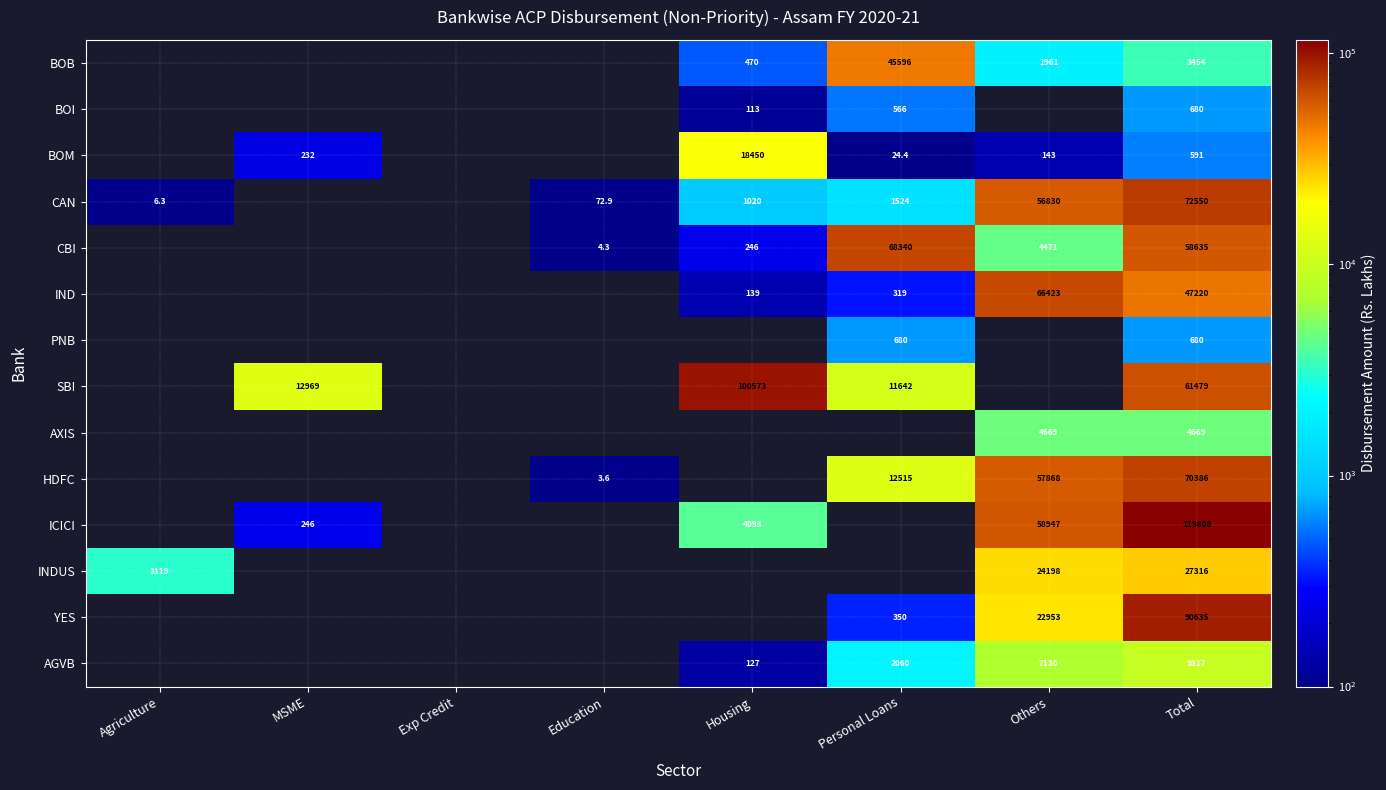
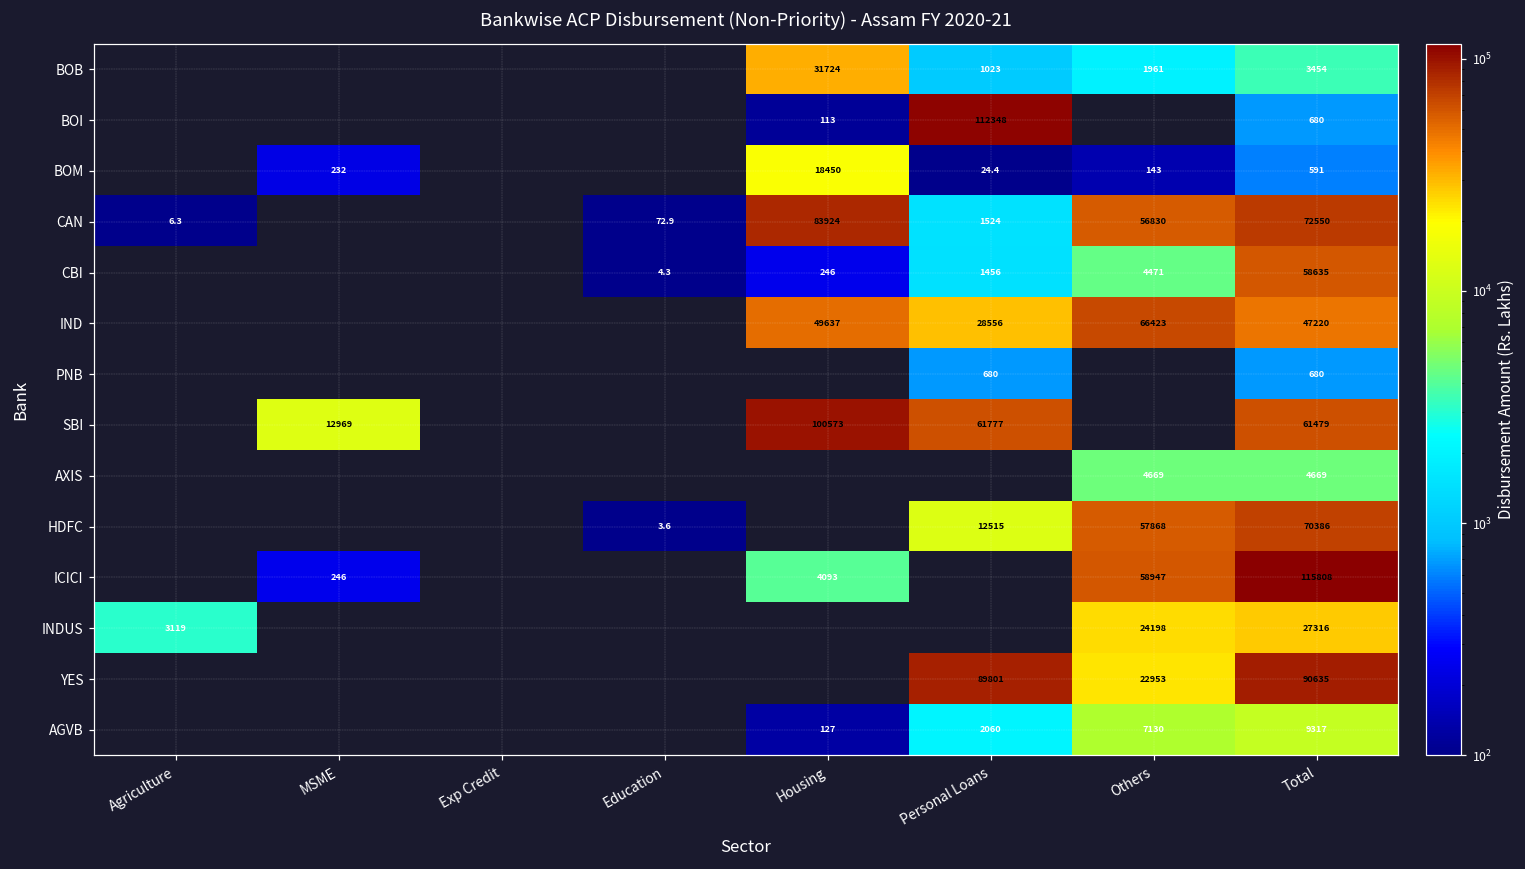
  {
    "BOB": {
-     "Housing": 470,
-     "Personal Loans": 45596,
+     "Housing": 31724,
+     "Personal Loans": 1023,
      "Others": 1961,
      "Total": 3454
    },
    "BOI": {
      "Housing": 113,
-     "Personal Loans": 566,
+     "Personal Loans": 112348,
      "Total": 680
    },
    "BOM": {
      "MSME": 232,
      "Housing": 18450,
      "Personal Loans": 24.4,
      "Others": 143,
      "Total": 591
    },
    "CAN": {
      "Agriculture": 6.3,
      "Education": 72.9,
-     "Housing": 1020,
+     "Housing": 83924,
      "Personal Loans": 1524,
      "Others": 56830,
      "Total": 72550
    },
    "CBI": {
      "Education": 4.3,
      "Housing": 246,
-     "Personal Loans": 68340,
+     "Personal Loans": 1456,
      "Others": 4471,
      "Total": 58635
    },
    "IND": {
-     "Housing": 139,
-     "Personal Loans": 319,
+     "Housing": 49637,
+     "Personal Loans": 28556,
      "Others": 66423,
      "Total": 47220
    },
    "PNB": {
      "Personal Loans": 680,
      "Total": 680
    },
    "SBI": {
      "MSME": 12969,
      "Housing": 100573,
-     "Personal Loans": 11642,
+     "Personal Loans": 61777,
      "Total": 61479
    },
    "AXIS": {
      "Others": 4669,
      "Total": 4669
    },
    "HDFC": {
      "Education": 3.6,
      "Personal Loans": 12515,
      "Others": 57868,
      "Total": 70386
    },
    "ICICI": {
      "MSME": 246,
      "Housing": 4093,
      "Others": 58947,
      "Total": 115808
    },
    "INDUS": {
      "Agriculture": 3119,
      "Others": 24198,
      "Total": 27316
    },
    "YES": {
-     "Personal Loans": 350,
+     "Personal Loans": 89801,
      "Others": 22953,
      "Total": 90635
    },
    "AGVB": {
      "Housing": 127,
      "Personal Loans": 2060,
      "Others": 7130,
      "Total": 9317
    }
  }
